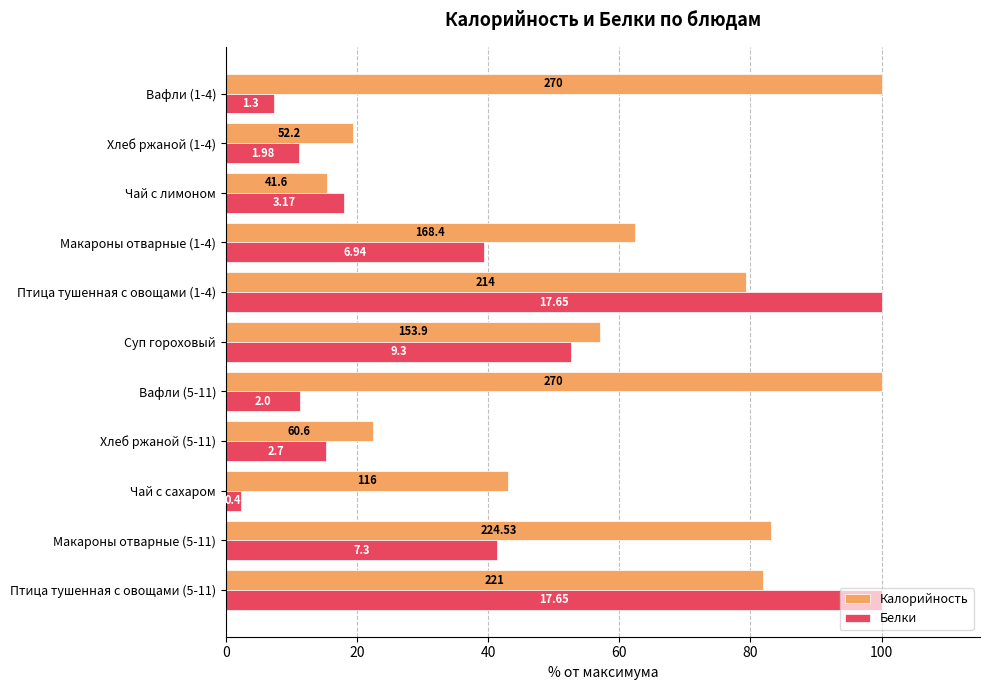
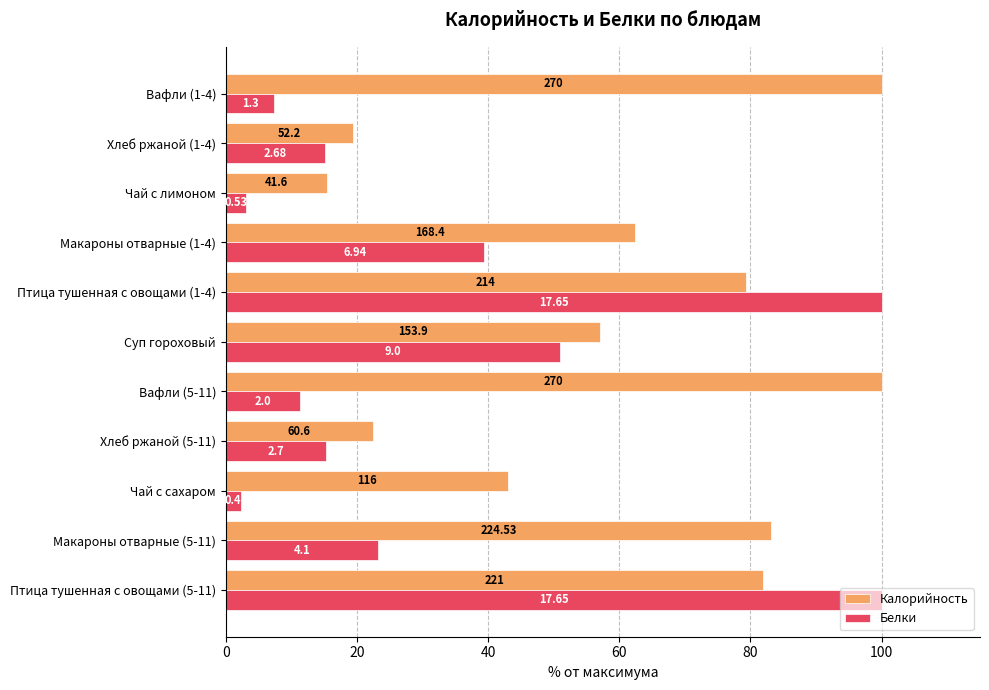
  {
    "Белки": {
-     "Хлеб ржаной (1-4)": 1.98,
-     "Чай с лимоном": 3.17,
-     "Суп гороховый": 9.3,
-     "Макароны отварные (5-11)": 7.3
+     "Хлеб ржаной (1-4)": 2.68,
+     "Чай с лимоном": 0.53,
+     "Суп гороховый": 9.0,
+     "Макароны отварные (5-11)": 4.1
    }
  }
